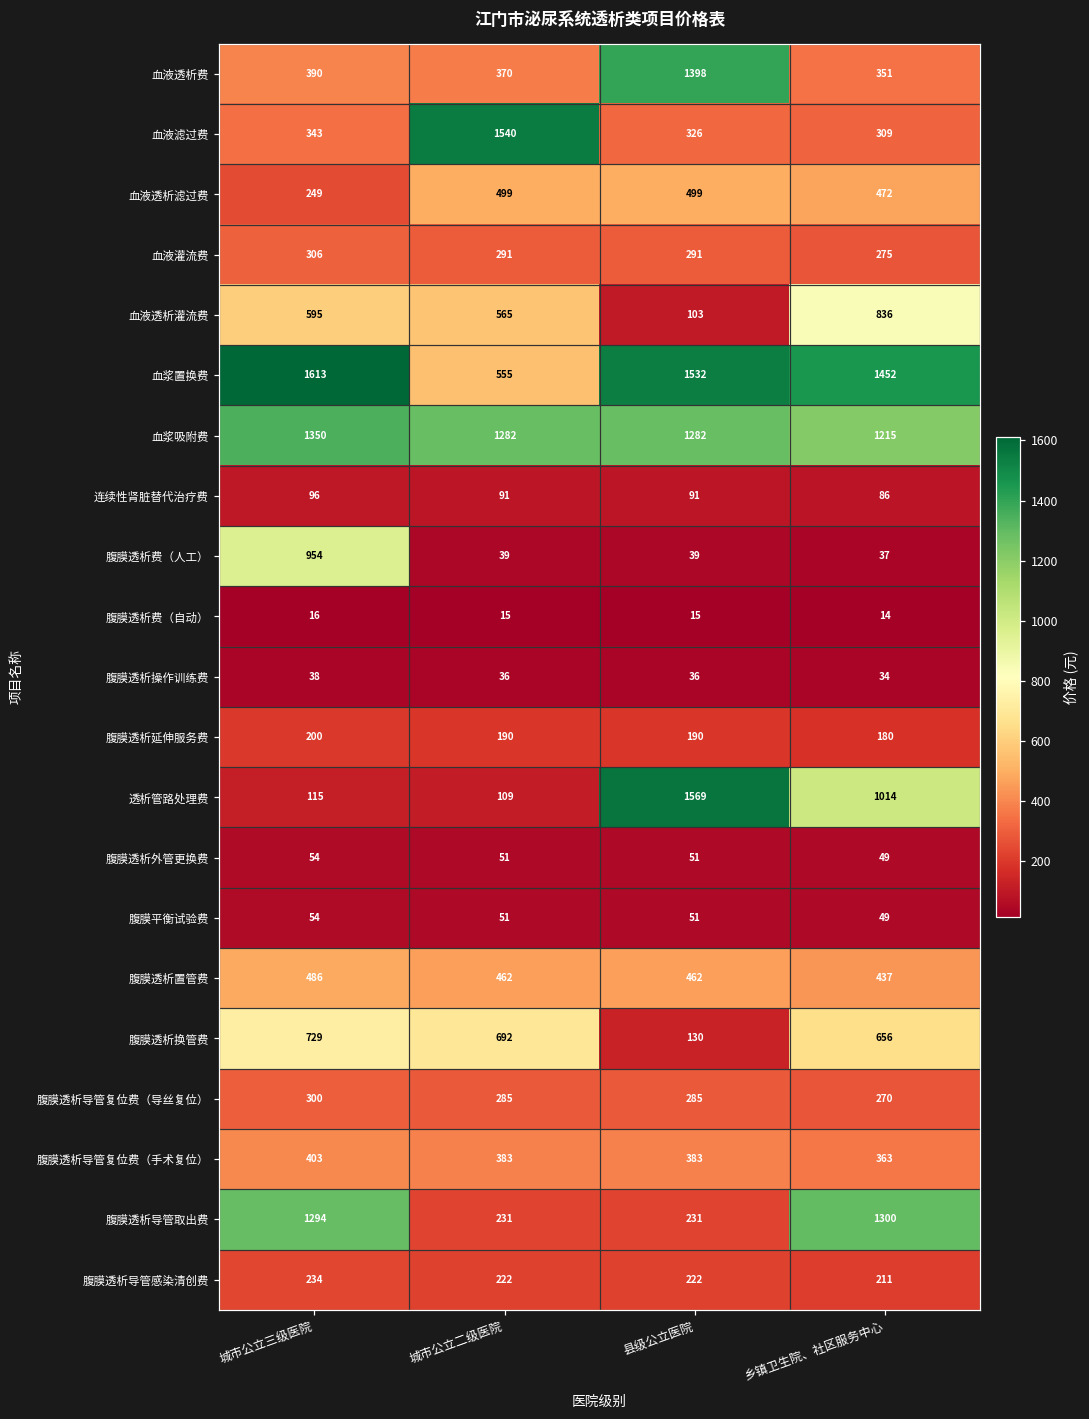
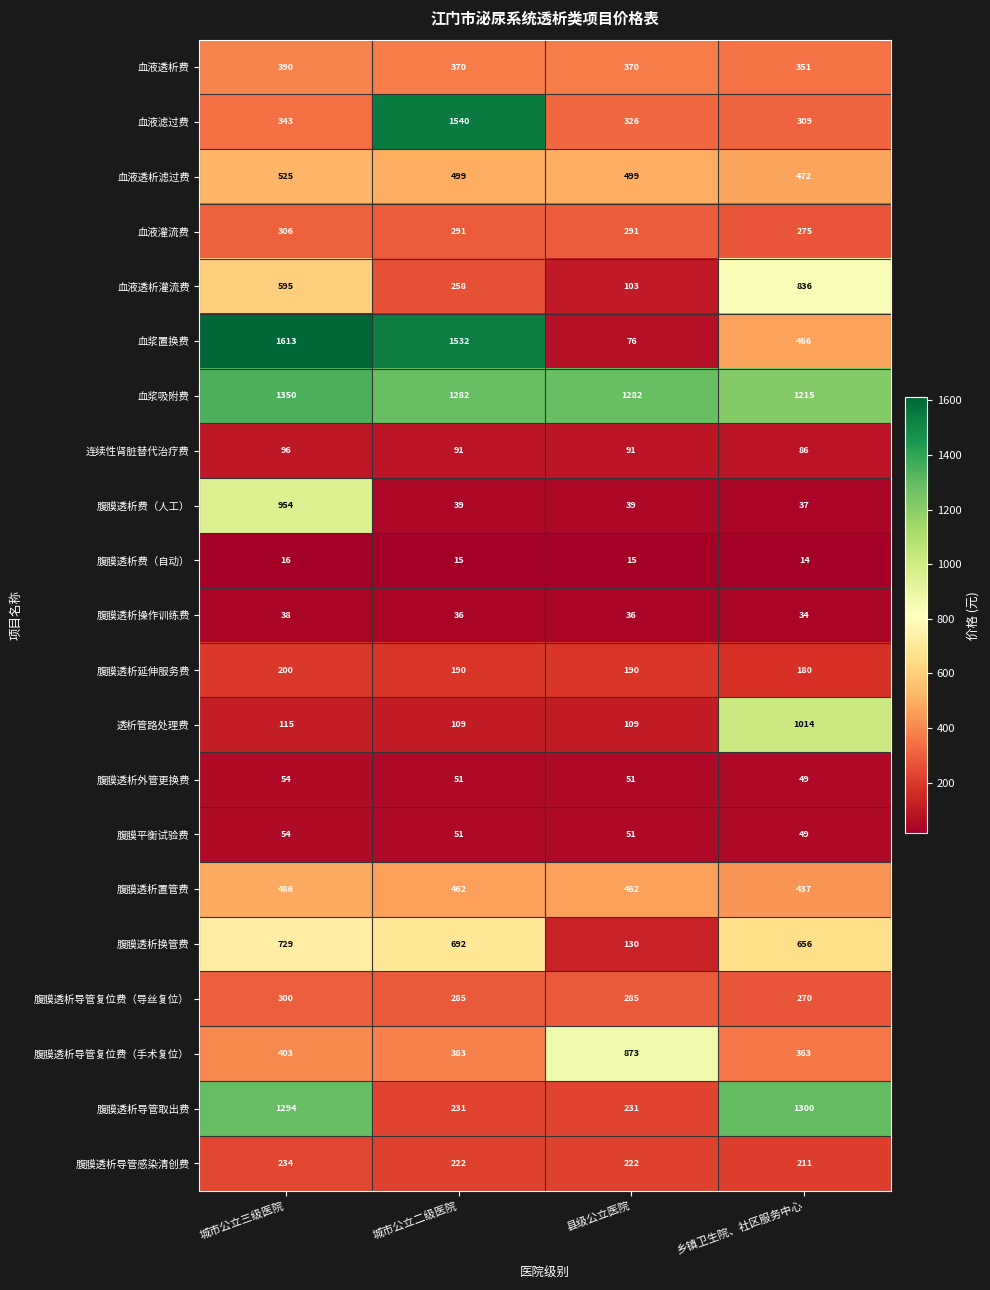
  {
    "血液透析费": {
      "城市公立三级医院": 390,
      "城市公立二级医院": 370,
-     "县级公立医院": 1398,
+     "县级公立医院": 370,
      "乡镇卫生院、社区服务中心": 351
    },
    "血液滤过费": {
      "城市公立三级医院": 343,
      "城市公立二级医院": 1540,
      "县级公立医院": 326,
      "乡镇卫生院、社区服务中心": 309
    },
    "血液透析滤过费": {
-     "城市公立三级医院": 249,
+     "城市公立三级医院": 525,
      "城市公立二级医院": 499,
      "县级公立医院": 499,
      "乡镇卫生院、社区服务中心": 472
    },
    "血液灌流费": {
      "城市公立三级医院": 306,
      "城市公立二级医院": 291,
      "县级公立医院": 291,
      "乡镇卫生院、社区服务中心": 275
    },
    "血液透析灌流费": {
      "城市公立三级医院": 595,
-     "城市公立二级医院": 565,
+     "城市公立二级医院": 258,
      "县级公立医院": 103,
      "乡镇卫生院、社区服务中心": 836
    },
    "血浆置换费": {
      "城市公立三级医院": 1613,
-     "城市公立二级医院": 555,
-     "县级公立医院": 1532,
-     "乡镇卫生院、社区服务中心": 1452
+     "城市公立二级医院": 1532,
+     "县级公立医院": 76,
+     "乡镇卫生院、社区服务中心": 466
    },
    "血浆吸附费": {
      "城市公立三级医院": 1350,
      "城市公立二级医院": 1282,
      "县级公立医院": 1282,
      "乡镇卫生院、社区服务中心": 1215
    },
    "连续性肾脏替代治疗费": {
      "城市公立三级医院": 96,
      "城市公立二级医院": 91,
      "县级公立医院": 91,
      "乡镇卫生院、社区服务中心": 86
    },
    "腹膜透析费（人工）": {
      "城市公立三级医院": 954,
      "城市公立二级医院": 39,
      "县级公立医院": 39,
      "乡镇卫生院、社区服务中心": 37
    },
    "腹膜透析费（自动）": {
      "城市公立三级医院": 16,
      "城市公立二级医院": 15,
      "县级公立医院": 15,
      "乡镇卫生院、社区服务中心": 14
    },
    "腹膜透析操作训练费": {
      "城市公立三级医院": 38,
      "城市公立二级医院": 36,
      "县级公立医院": 36,
      "乡镇卫生院、社区服务中心": 34
    },
    "腹膜透析延伸服务费": {
      "城市公立三级医院": 200,
      "城市公立二级医院": 190,
      "县级公立医院": 190,
      "乡镇卫生院、社区服务中心": 180
    },
    "透析管路处理费": {
      "城市公立三级医院": 115,
      "城市公立二级医院": 109,
-     "县级公立医院": 1569,
+     "县级公立医院": 109,
      "乡镇卫生院、社区服务中心": 1014
    },
    "腹膜透析外管更换费": {
      "城市公立三级医院": 54,
      "城市公立二级医院": 51,
      "县级公立医院": 51,
      "乡镇卫生院、社区服务中心": 49
    },
    "腹膜平衡试验费": {
      "城市公立三级医院": 54,
      "城市公立二级医院": 51,
      "县级公立医院": 51,
      "乡镇卫生院、社区服务中心": 49
    },
    "腹膜透析置管费": {
      "城市公立三级医院": 486,
      "城市公立二级医院": 462,
      "县级公立医院": 462,
      "乡镇卫生院、社区服务中心": 437
    },
    "腹膜透析换管费": {
      "城市公立三级医院": 729,
      "城市公立二级医院": 692,
      "县级公立医院": 130,
      "乡镇卫生院、社区服务中心": 656
    },
    "腹膜透析导管复位费（导丝复位）": {
      "城市公立三级医院": 300,
      "城市公立二级医院": 285,
      "县级公立医院": 285,
      "乡镇卫生院、社区服务中心": 270
    },
    "腹膜透析导管复位费（手术复位）": {
      "城市公立三级医院": 403,
      "城市公立二级医院": 383,
-     "县级公立医院": 383,
+     "县级公立医院": 873,
      "乡镇卫生院、社区服务中心": 363
    },
    "腹膜透析导管取出费": {
      "城市公立三级医院": 1294,
      "城市公立二级医院": 231,
      "县级公立医院": 231,
      "乡镇卫生院、社区服务中心": 1300
    },
    "腹膜透析导管感染清创费": {
      "城市公立三级医院": 234,
      "城市公立二级医院": 222,
      "县级公立医院": 222,
      "乡镇卫生院、社区服务中心": 211
    }
  }
